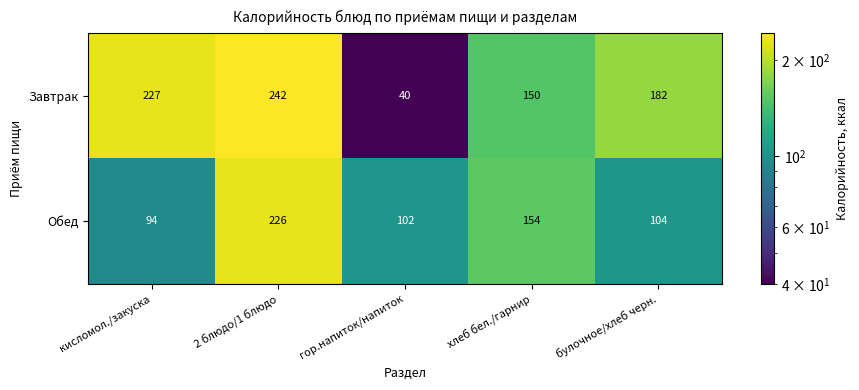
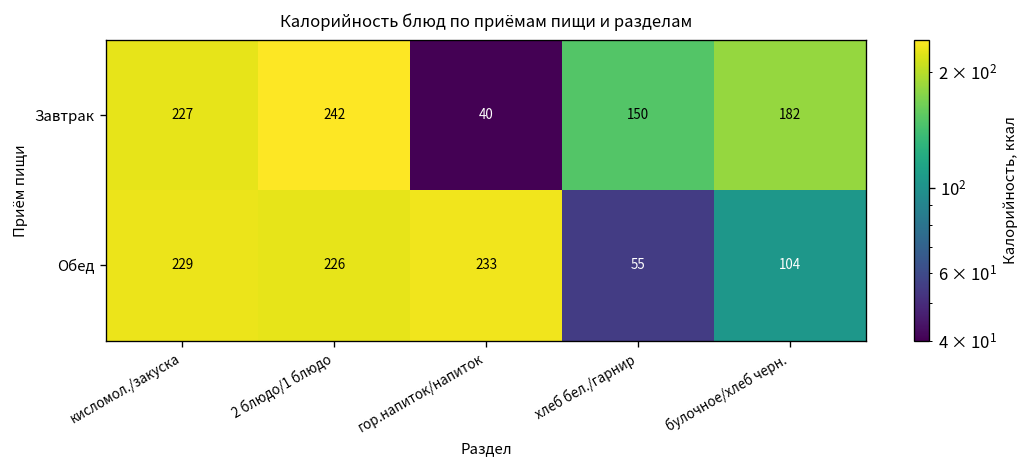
  {
    "Завтрак": {
      "кисломол./закуска": 227,
      "2 блюдо/1 блюдо": 242,
      "гор.напиток/напиток": 40,
      "хлеб бел./гарнир": 150,
      "булочное/хлеб черн.": 182
    },
    "Обед": {
-     "кисломол./закуска": 94,
+     "кисломол./закуска": 229,
      "2 блюдо/1 блюдо": 226,
-     "гор.напиток/напиток": 102,
-     "хлеб бел./гарнир": 154,
+     "гор.напиток/напиток": 233,
+     "хлеб бел./гарнир": 55,
      "булочное/хлеб черн.": 104
    }
  }
